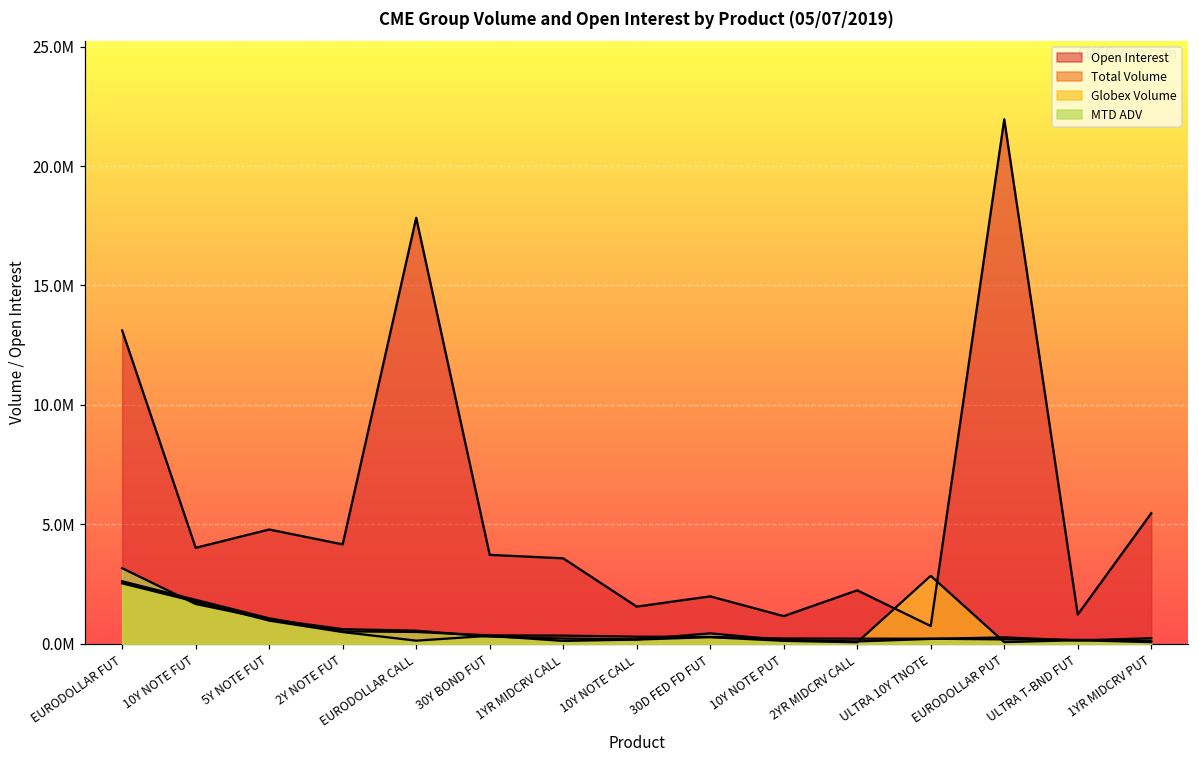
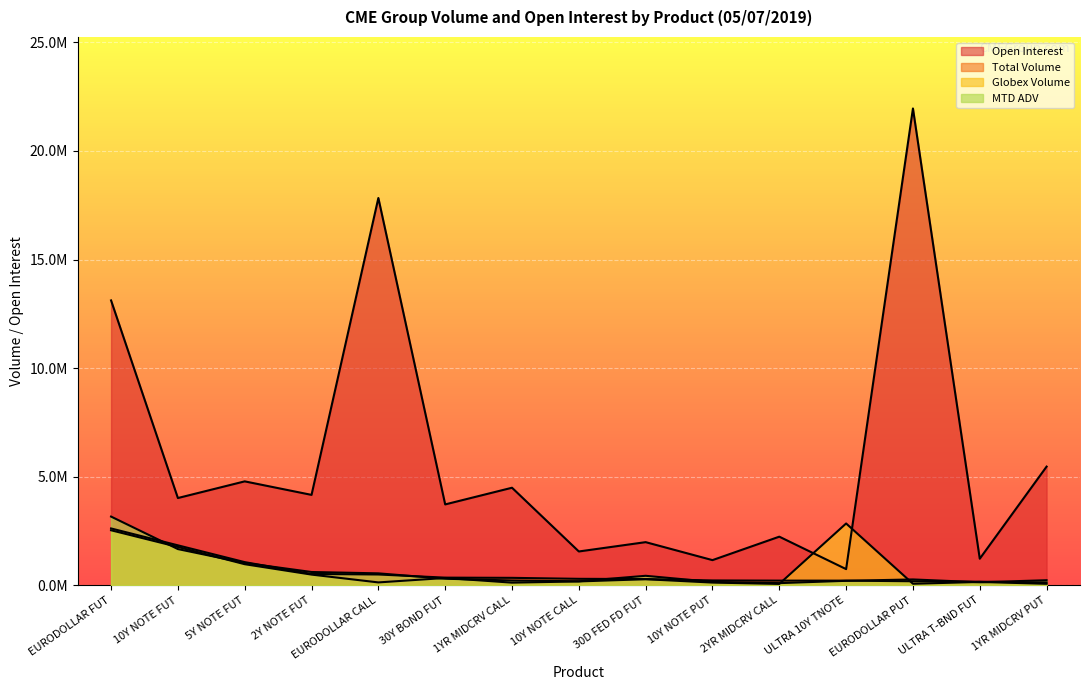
  {
    "Open Interest": {
      "EURODOLLAR FUT": 13100000,
      "10Y NOTE FUT": 4000000,
      "5Y NOTE FUT": 4800000,
      "2Y NOTE FUT": 4200000,
      "EURODOLLAR CALL": 17800000,
      "30Y BOND FUT": 3700000,
-     "1YR MIDCRV CALL": 3600000,
+     "1YR MIDCRV CALL": 4500000,
      "10Y NOTE CALL": 1600000,
      "30D FED FD FUT": 2000000,
      "10Y NOTE PUT": 1200000,
      "2YR MIDCRV CALL": 2200000,
      "ULTRA 10Y TNOTE": 700000,
      "EURODOLLAR PUT": 22000000,
      "ULTRA T-BND FUT": 1200000,
      "1YR MIDCRV PUT": 5500000
    },
    "Total Volume": {
      "1YR MIDCRV CALL": 300000
    },
    "Globex Volume": {
      "EURODOLLAR CALL": 100000,
      "ULTRA 10Y TNOTE": 2800000
    },
    "MTD ADV": {
      "EURODOLLAR FUT": 3200000,
      "30D FED FD FUT": 400000
    }
  }
